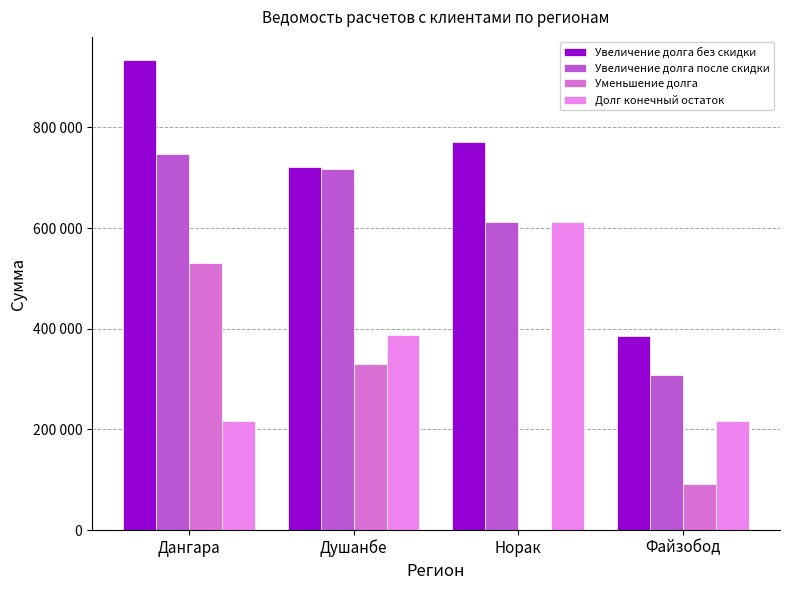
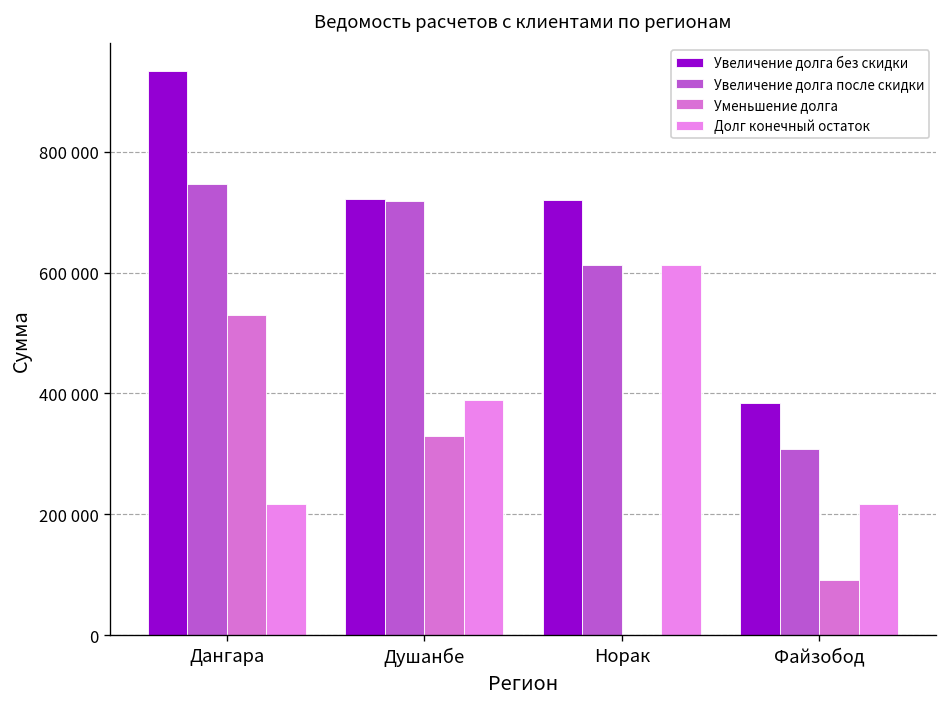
  {
    "Увеличение долга без скидки": {
      "Дангара": 930000,
      "Душанбе": 720000,
-     "Норак": 770000,
+     "Норак": 720000,
      "Файзобод": 380000
    }
  }
